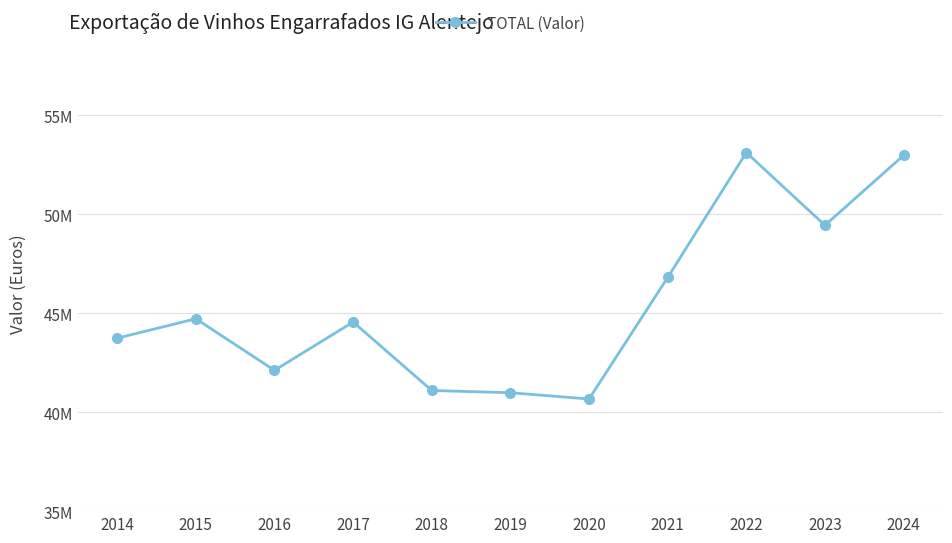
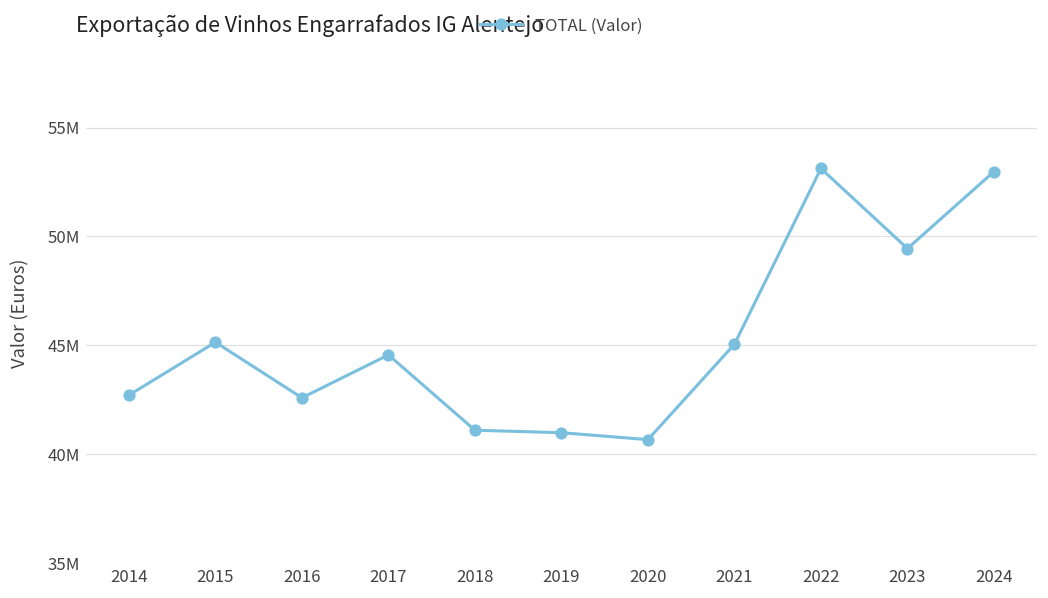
  {
-   "2014": 43700000,
-   "2015": 44700000,
-   "2016": 42100000,
+   "2014": 42700000,
+   "2015": 45100000,
+   "2016": 42600000,
    "2017": 44600000,
    "2018": 41100000,
    "2019": 41000000,
    "2020": 40700000,
-   "2021": 46800000,
+   "2021": 45100000,
    "2022": 53100000,
    "2023": 49400000,
    "2024": 53000000
  }
